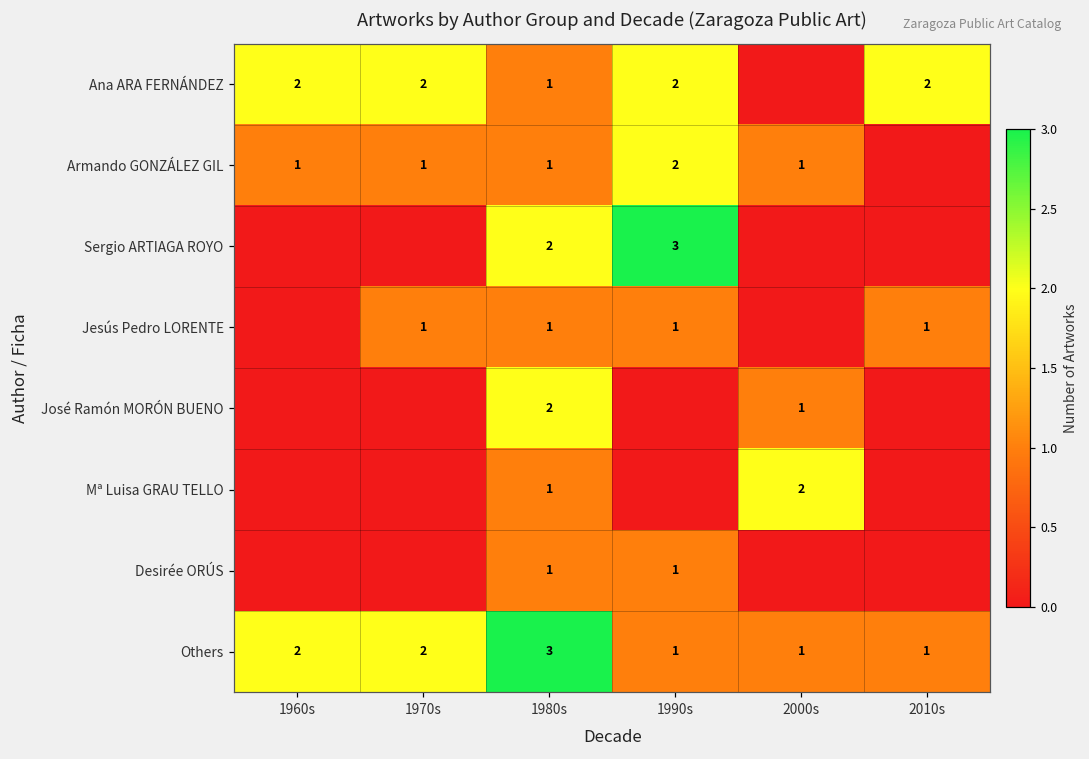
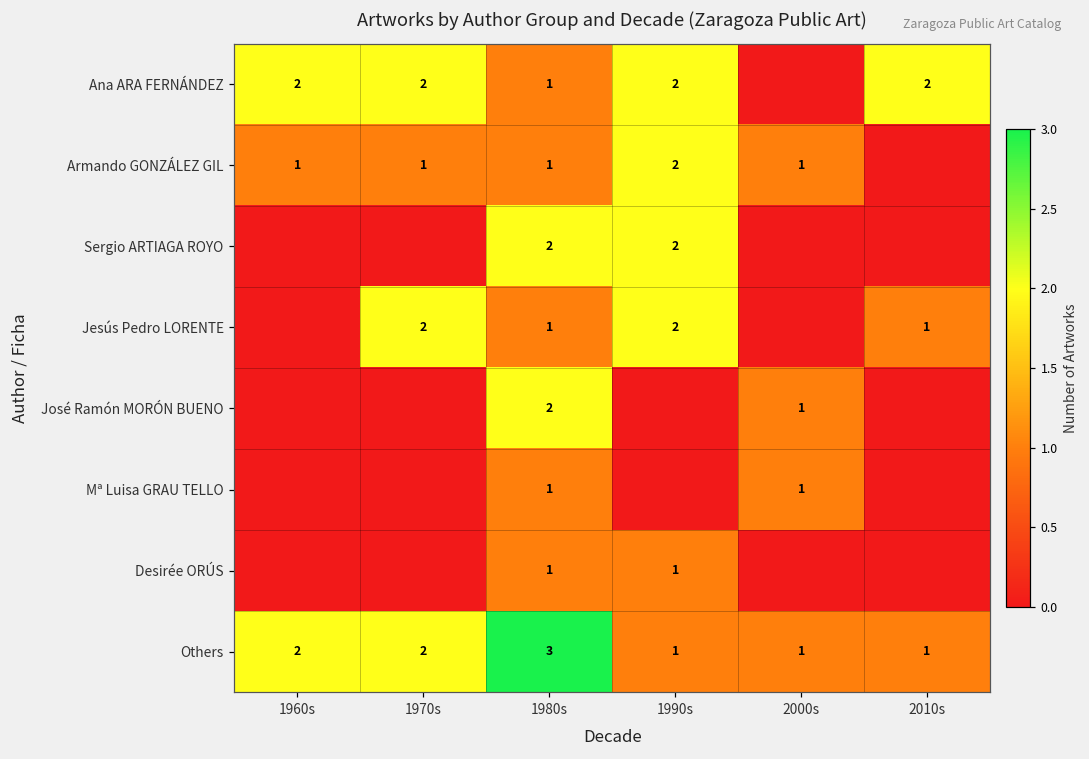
  {
    "Ana ARA FERNÁNDEZ": {
      "1960s": 2,
      "1970s": 2,
      "1980s": 1,
      "1990s": 2,
      "2010s": 2
    },
    "Armando GONZÁLEZ GIL": {
      "1960s": 1,
      "1970s": 1,
      "1980s": 1,
      "1990s": 2,
      "2000s": 1
    },
    "Sergio ARTIAGA ROYO": {
      "1980s": 2,
-     "1990s": 3
+     "1990s": 2
    },
    "Jesús Pedro LORENTE": {
-     "1970s": 1,
+     "1970s": 2,
      "1980s": 1,
-     "1990s": 1,
+     "1990s": 2,
      "2010s": 1
    },
    "José Ramón MORÓN BUENO": {
      "1980s": 2,
      "2000s": 1
    },
    "Mª Luisa GRAU TELLO": {
      "1980s": 1,
-     "2000s": 2
+     "2000s": 1
    },
    "Desirée ORÚS": {
      "1980s": 1,
      "1990s": 1
    },
    "Others": {
      "1960s": 2,
      "1970s": 2,
      "1980s": 3,
      "1990s": 1,
      "2000s": 1,
      "2010s": 1
    }
  }
